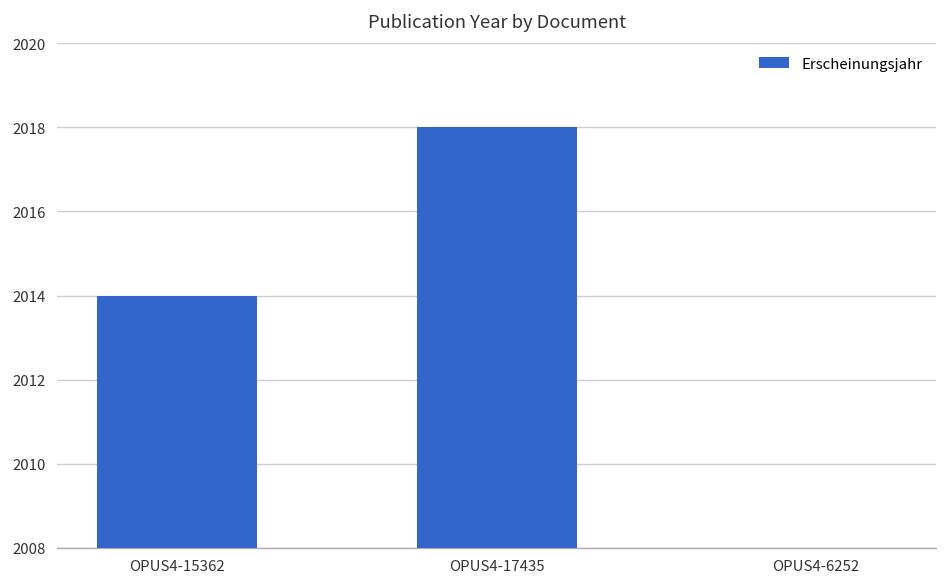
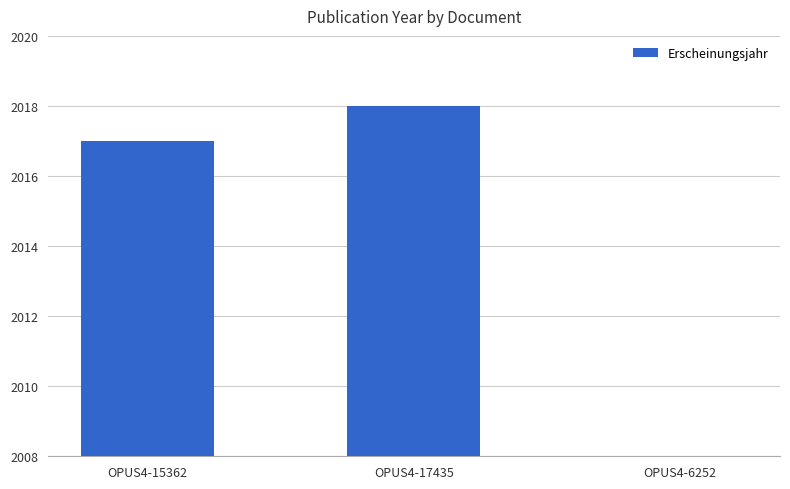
  {
-   "OPUS4-15362": 2014,
+   "OPUS4-15362": 2017,
    "OPUS4-17435": 2018,
    "OPUS4-6252": 2008
  }
